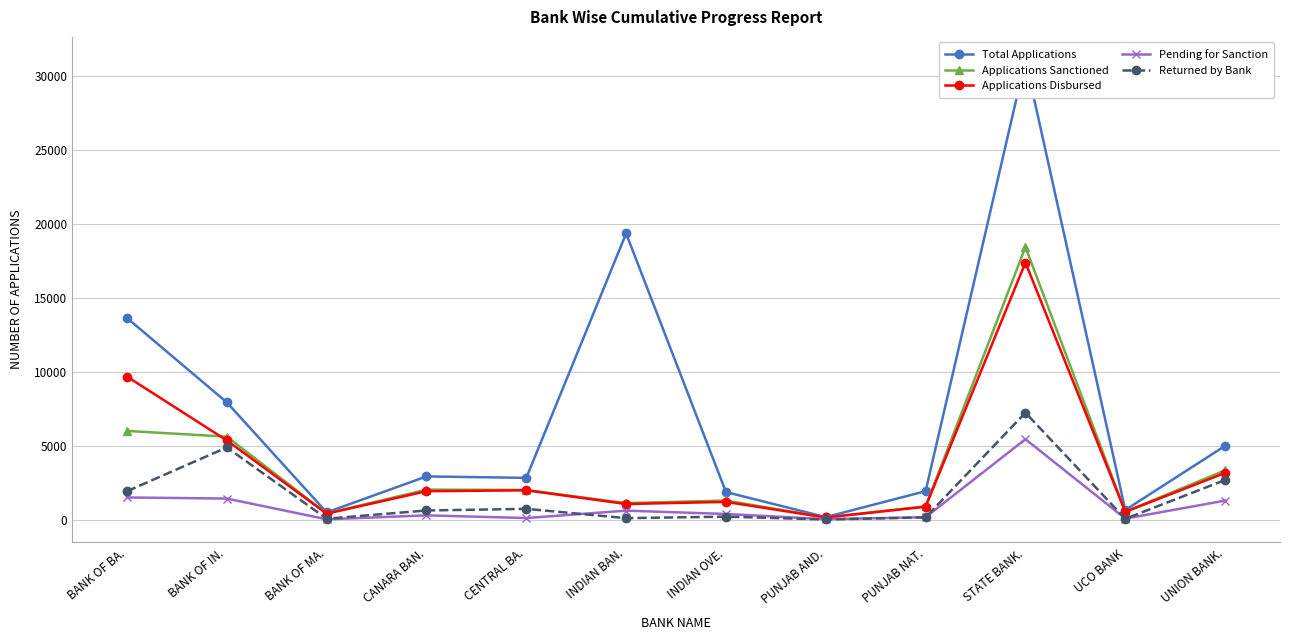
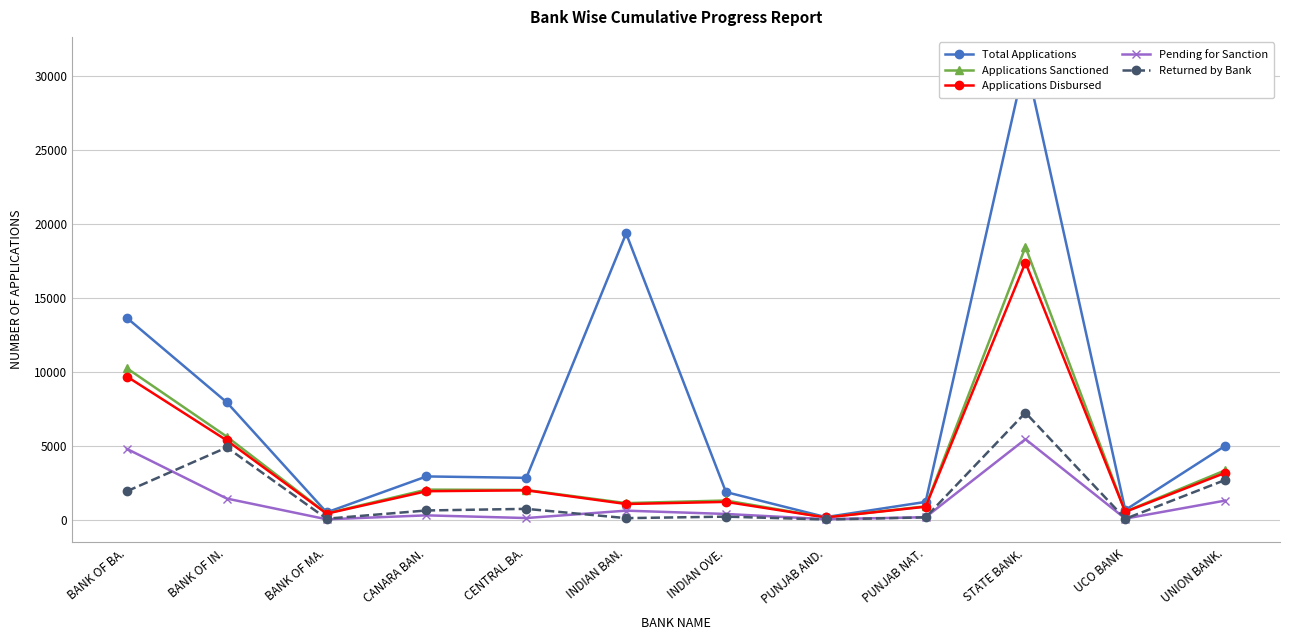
  {
    "Total Applications": {
      "BANK OF BA.": 13600,
      "BANK OF IN.": 7900,
      "CANARA BAN.": 2900,
      "CENTRAL BA.": 2800,
      "INDIAN BAN.": 19300,
      "INDIAN OVE.": 1900,
-     "PUNJAB NAT.": 1900,
+     "PUNJAB NAT.": 1200,
      "UNION BANK.": 5000
    },
    "Applications Sanctioned": {
-     "BANK OF BA.": 6000,
+     "BANK OF BA.": 10200,
      "BANK OF IN.": 5600,
      "STATE BANK.": 18400
    },
    "Applications Disbursed": {
      "BANK OF BA.": 9700,
      "BANK OF IN.": 5300,
      "STATE BANK.": 17400
    },
    "Pending for Sanction": {
-     "BANK OF BA.": 1500,
+     "BANK OF BA.": 4800,
      "BANK OF IN.": 1400,
      "CANARA BAN.": 300,
      "CENTRAL BA.": 100,
      "INDIAN BAN.": 600,
      "INDIAN OVE.": 400,
      "STATE BANK.": 5400,
      "UNION BANK.": 1300
    },
    "Returned by Bank": {
      "BANK OF BA.": 1900,
      "BANK OF IN.": 4900,
      "CANARA BAN.": 600,
      "CENTRAL BA.": 700,
      "INDIAN BAN.": 100,
      "INDIAN OVE.": 200,
      "STATE BANK.": 7200,
      "UNION BANK.": 2700
    }
  }
